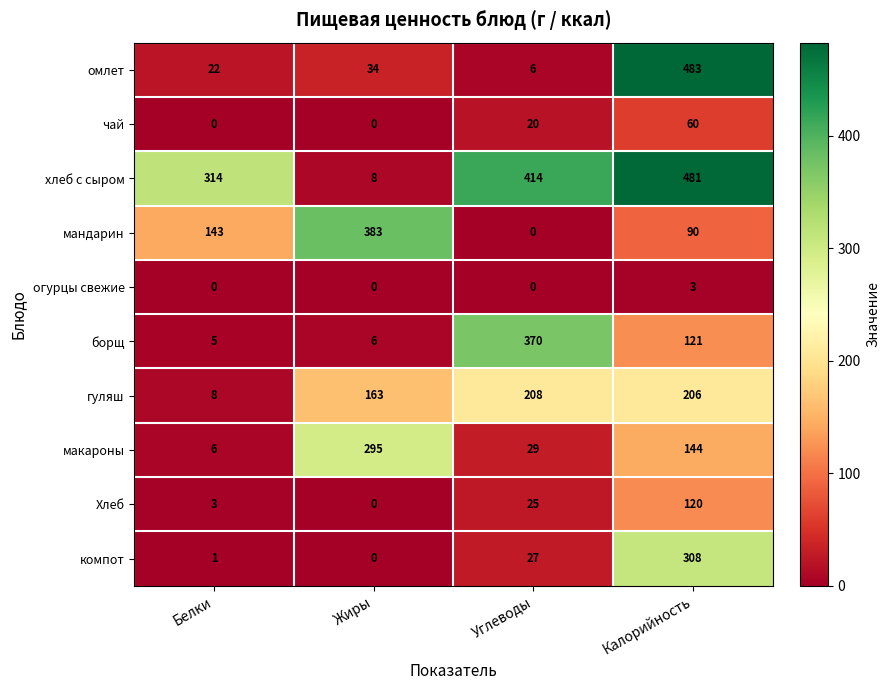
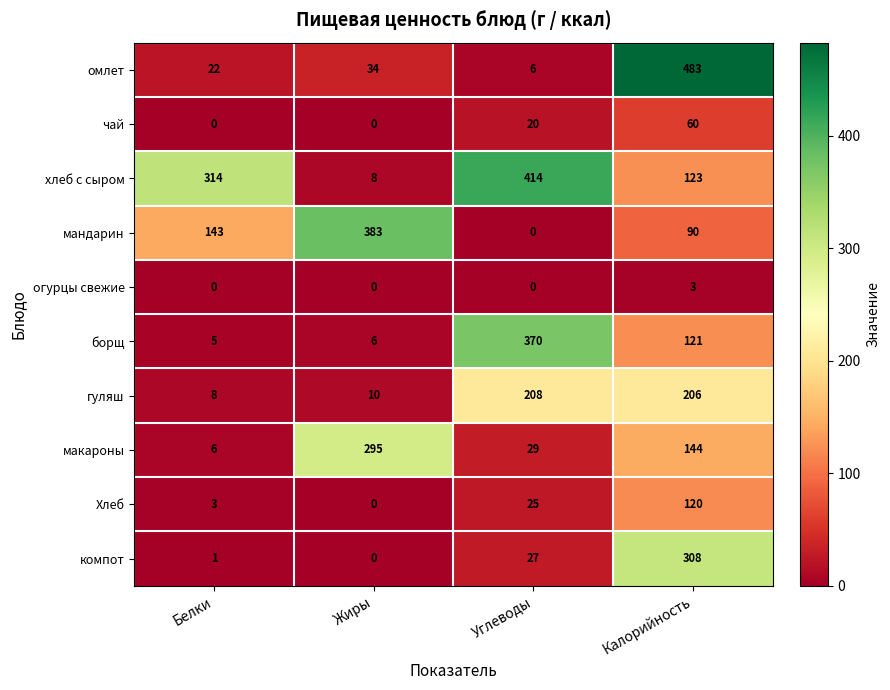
  {
    "омлет": {
      "Белки": 22,
      "Жиры": 34,
      "Углеводы": 6,
      "Калорийность": 483
    },
    "чай": {
      "Белки": 0,
      "Жиры": 0,
      "Углеводы": 20,
      "Калорийность": 60
    },
    "хлеб с сыром": {
      "Белки": 314,
      "Жиры": 8,
      "Углеводы": 414,
-     "Калорийность": 481
+     "Калорийность": 123
    },
    "мандарин": {
      "Белки": 143,
      "Жиры": 383,
      "Углеводы": 0,
      "Калорийность": 90
    },
    "огурцы свежие": {
      "Белки": 0,
      "Жиры": 0,
      "Углеводы": 0,
      "Калорийность": 3
    },
    "борщ": {
      "Белки": 5,
      "Жиры": 6,
      "Углеводы": 370,
      "Калорийность": 121
    },
    "гуляш": {
      "Белки": 8,
-     "Жиры": 163,
+     "Жиры": 10,
      "Углеводы": 208,
      "Калорийность": 206
    },
    "макароны": {
      "Белки": 6,
      "Жиры": 295,
      "Углеводы": 29,
      "Калорийность": 144
    },
    "Хлеб": {
      "Белки": 3,
      "Жиры": 0,
      "Углеводы": 25,
      "Калорийность": 120
    },
    "компот": {
      "Белки": 1,
      "Жиры": 0,
      "Углеводы": 27,
      "Калорийность": 308
    }
  }
